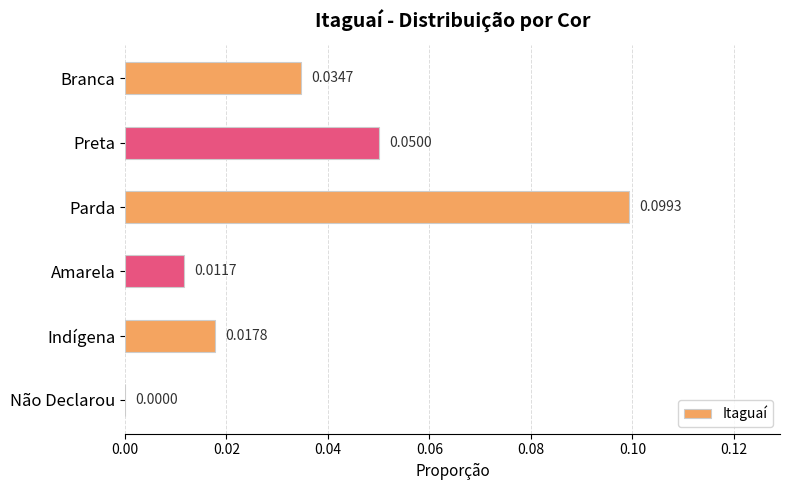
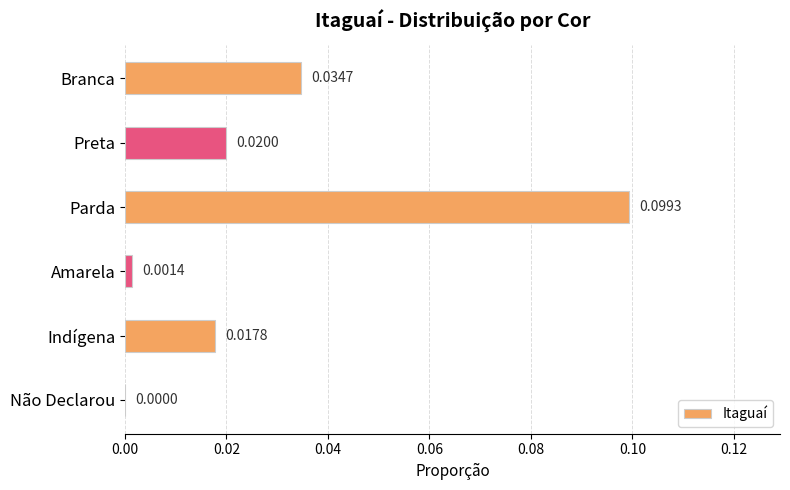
  {
    "Branca": 0.0347,
-   "Preta": 0.0500,
+   "Preta": 0.0200,
    "Parda": 0.0993,
-   "Amarela": 0.0117,
+   "Amarela": 0.0014,
    "Indígena": 0.0178,
    "Não Declarou": 0.0000
  }
